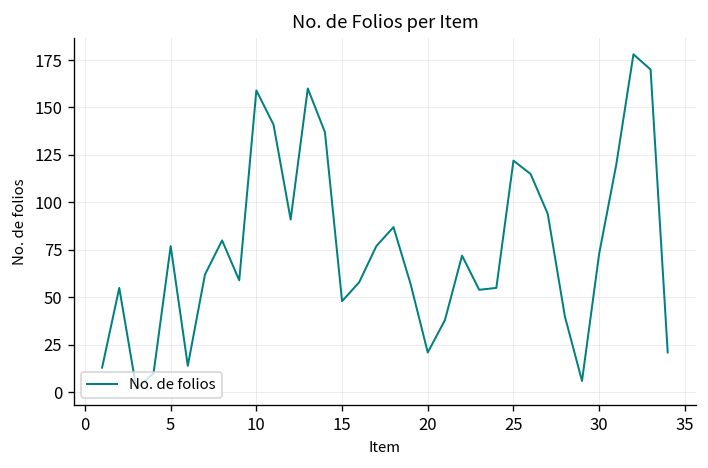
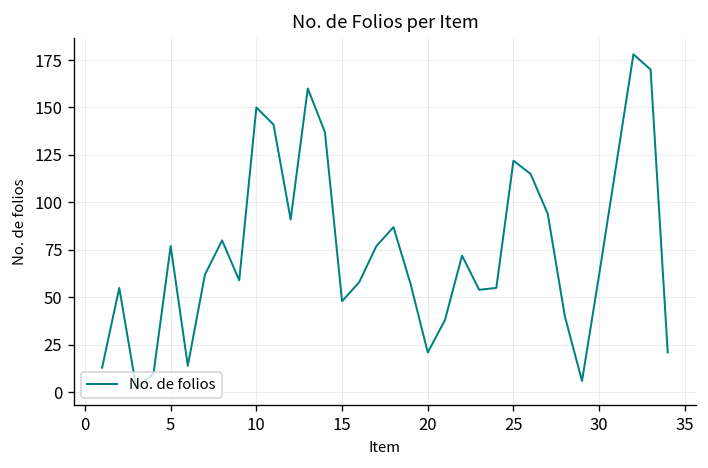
  {
    "5": 77,
-   "10": 159,
+   "10": 150,
    "15": 48,
    "20": 21,
    "25": 122,
-   "30": 73
+   "30": 62
  }
